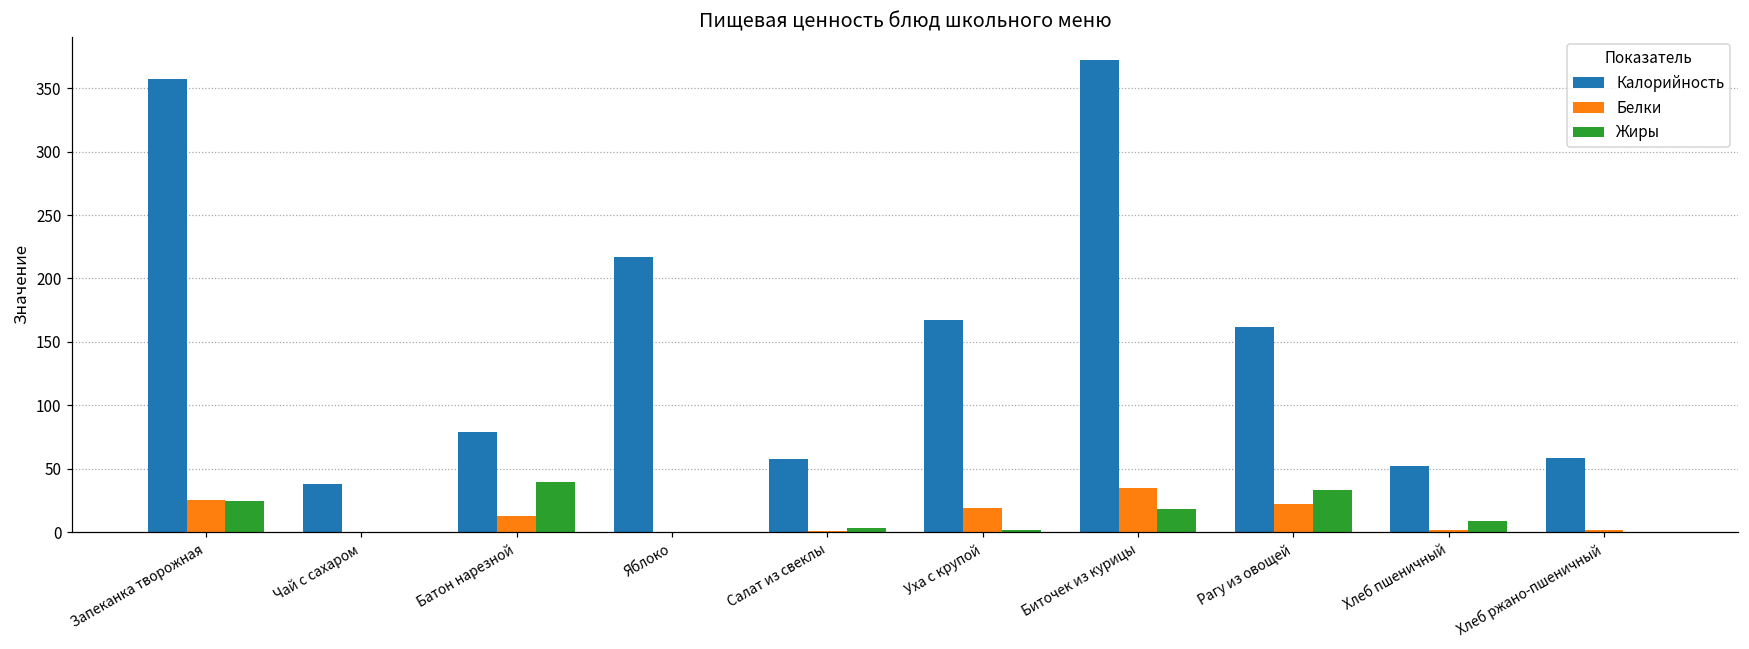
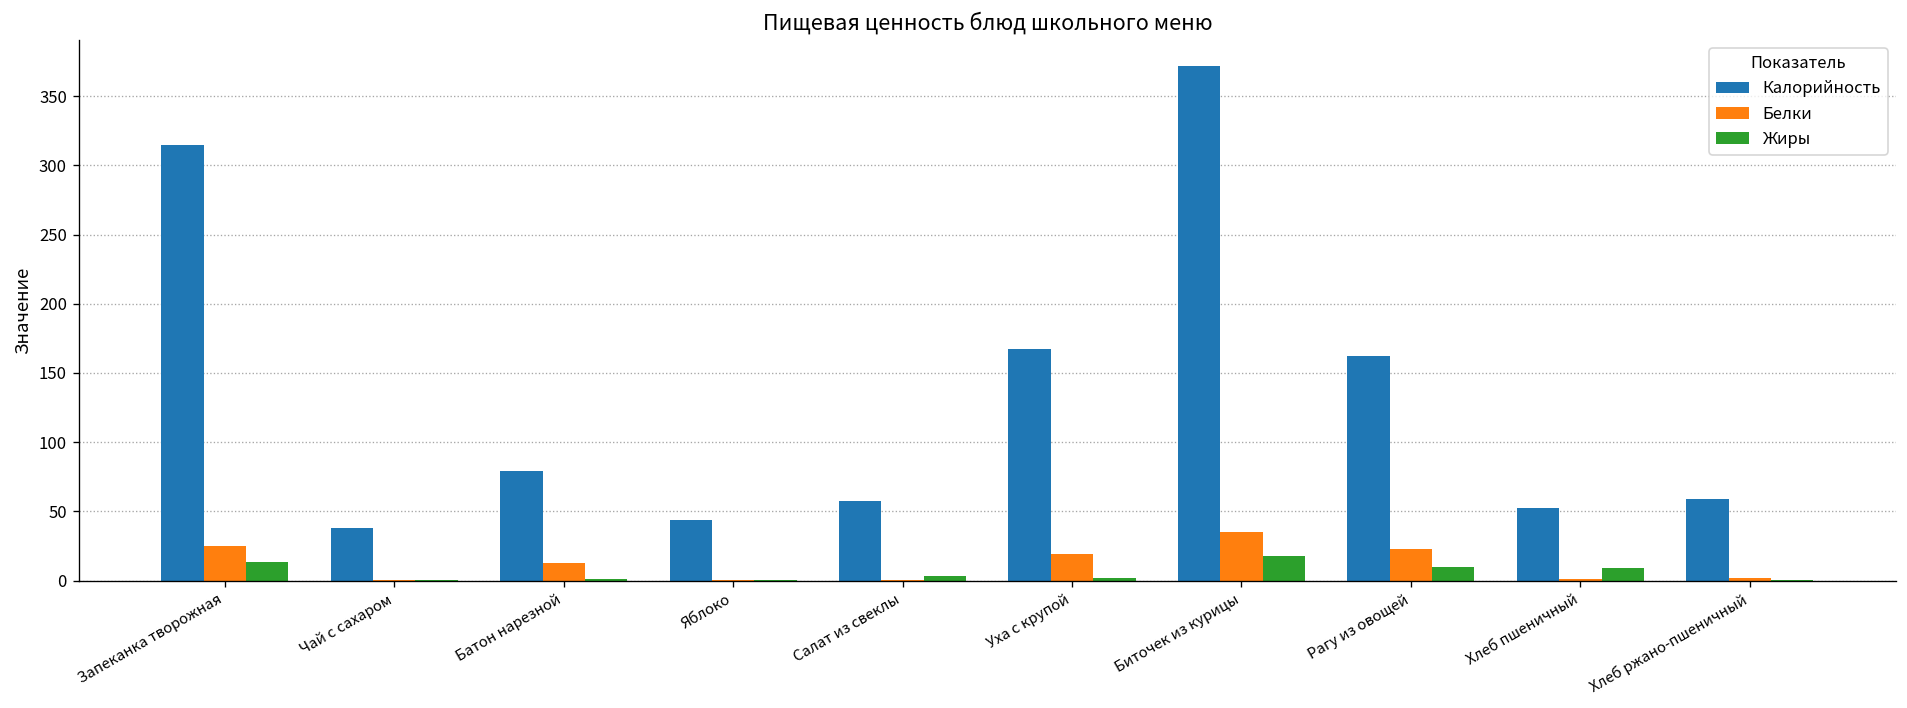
  {
    "Калорийность": {
-     "Запеканка творожная": 357,
+     "Запеканка творожная": 315,
      "Чай с сахаром": 38,
      "Батон нарезной": 79,
-     "Яблоко": 217,
+     "Яблоко": 44,
      "Салат из свеклы": 58,
      "Уха с крупой": 167,
      "Биточек из курицы": 372,
      "Рагу из овощей": 162,
      "Хлеб пшеничный": 52,
      "Хлеб ржано-пшеничный": 59
    },
    "Белки": {
      "Запеканка творожная": 25,
      "Батон нарезной": 13,
      "Уха с крупой": 19,
      "Биточек из курицы": 35,
      "Рагу из овощей": 23
    },
    "Жиры": {
-     "Запеканка творожная": 25,
-     "Батон нарезной": 39,
+     "Запеканка творожная": 13,
+     "Батон нарезной": 1,
      "Салат из свеклы": 4,
      "Биточек из курицы": 18,
-     "Рагу из овощей": 33,
+     "Рагу из овощей": 10,
      "Хлеб пшеничный": 9
    }
  }
